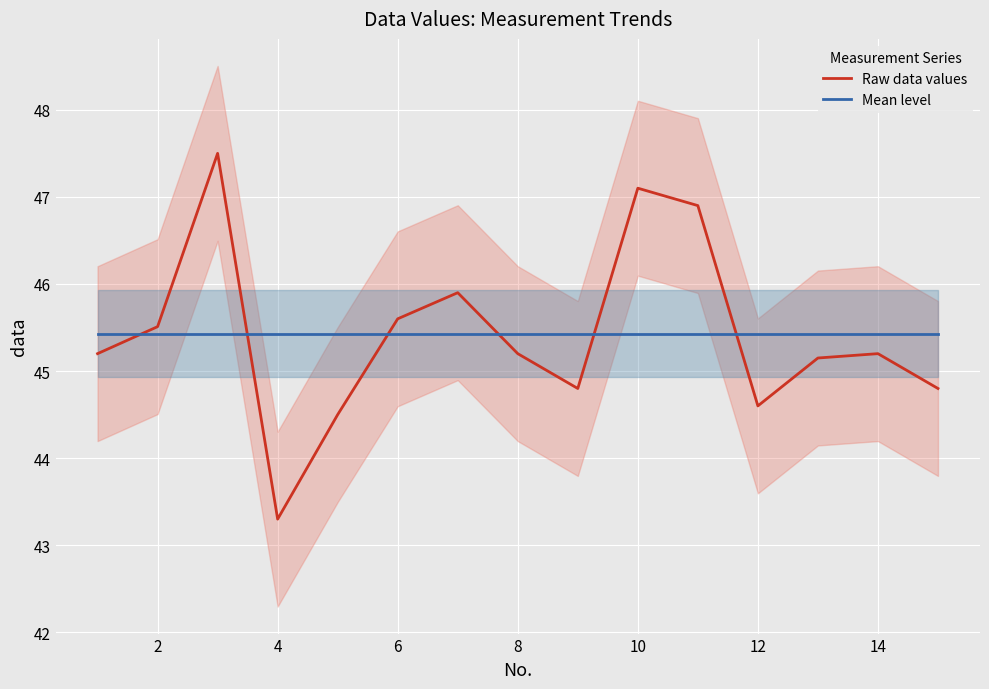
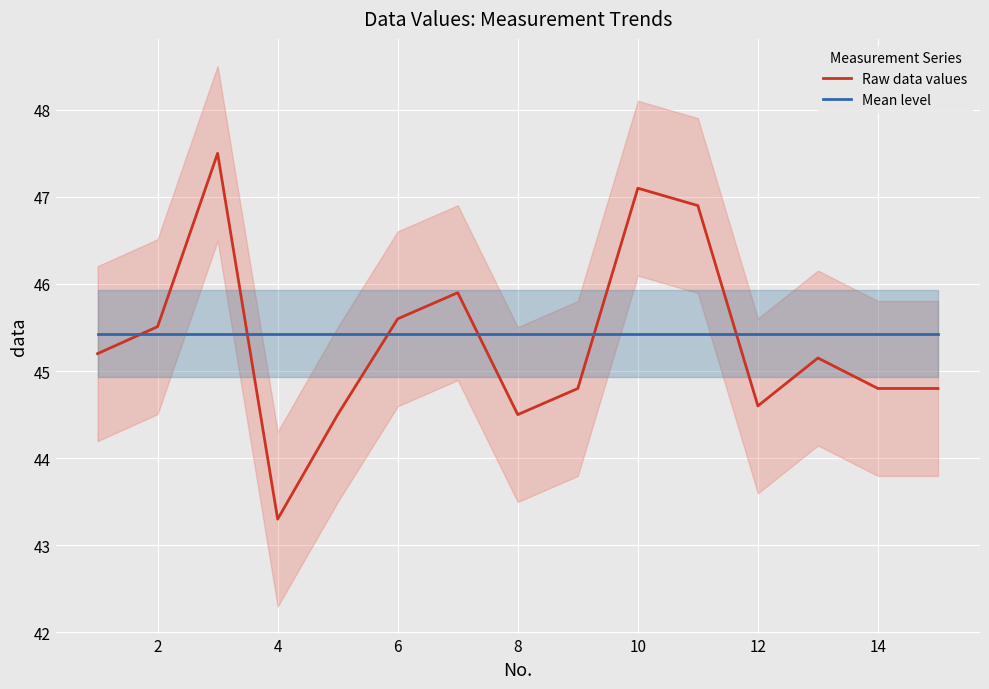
  {
    "Raw data values": {
      "2": 45.5,
      "4": 43.3,
      "6": 45.6,
-     "8": 45.2,
+     "8": 44.5,
      "10": 47.1,
      "12": 44.6,
-     "14": 45.2
+     "14": 44.8
    }
  }
